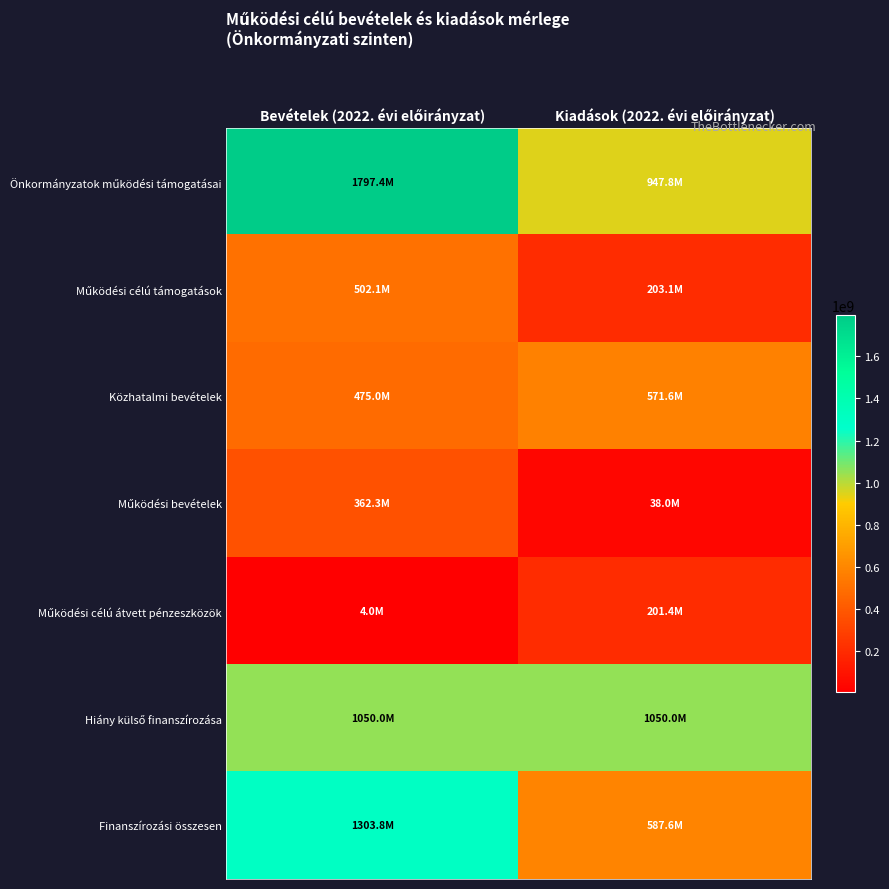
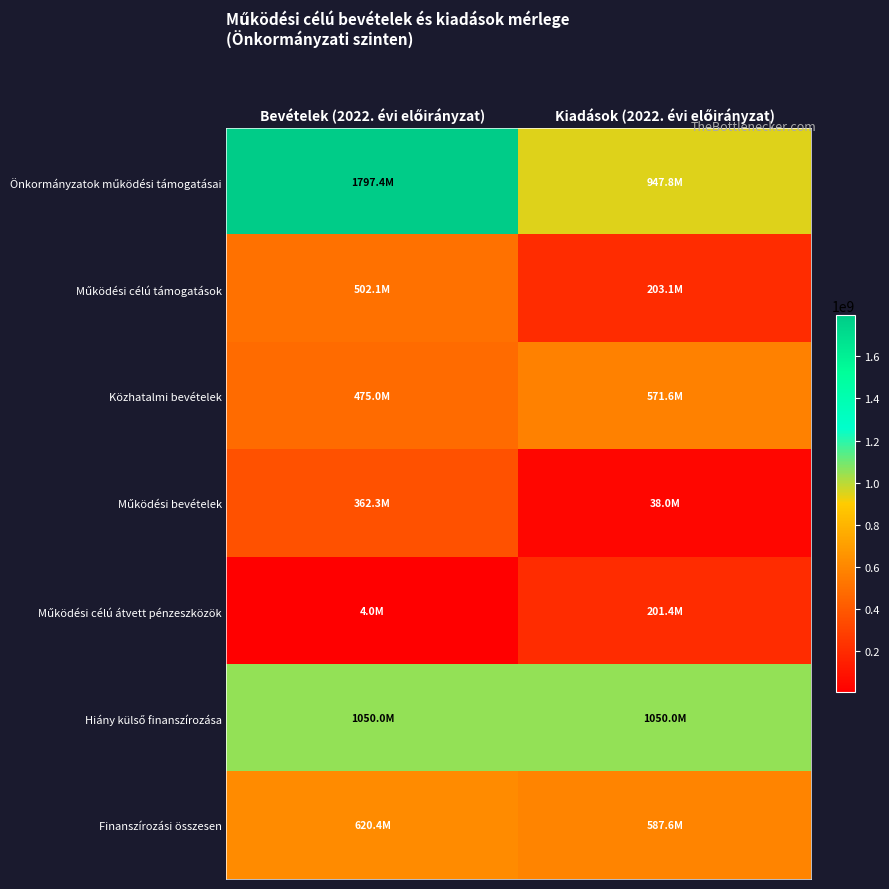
  {
    "Önkormányzatok működési támogatásai": {
      "Bevételek (2022. évi előirányzat)": "1797.4M",
      "Kiadások (2022. évi előirányzat)": "947.8M"
    },
    "Működési célú támogatások": {
      "Bevételek (2022. évi előirányzat)": "502.1M",
      "Kiadások (2022. évi előirányzat)": "203.1M"
    },
    "Közhatalmi bevételek": {
      "Bevételek (2022. évi előirányzat)": "475.0M",
      "Kiadások (2022. évi előirányzat)": "571.6M"
    },
    "Működési bevételek": {
      "Bevételek (2022. évi előirányzat)": "362.3M",
      "Kiadások (2022. évi előirányzat)": "38.0M"
    },
    "Működési célú átvett pénzeszközök": {
      "Bevételek (2022. évi előirányzat)": "4.0M",
      "Kiadások (2022. évi előirányzat)": "201.4M"
    },
    "Hiány külső finanszírozása": {
      "Bevételek (2022. évi előirányzat)": "1050.0M",
      "Kiadások (2022. évi előirányzat)": "1050.0M"
    },
    "Finanszírozási összesen": {
-     "Bevételek (2022. évi előirányzat)": "1303.8M",
+     "Bevételek (2022. évi előirányzat)": "620.4M",
      "Kiadások (2022. évi előirányzat)": "587.6M"
    }
  }
